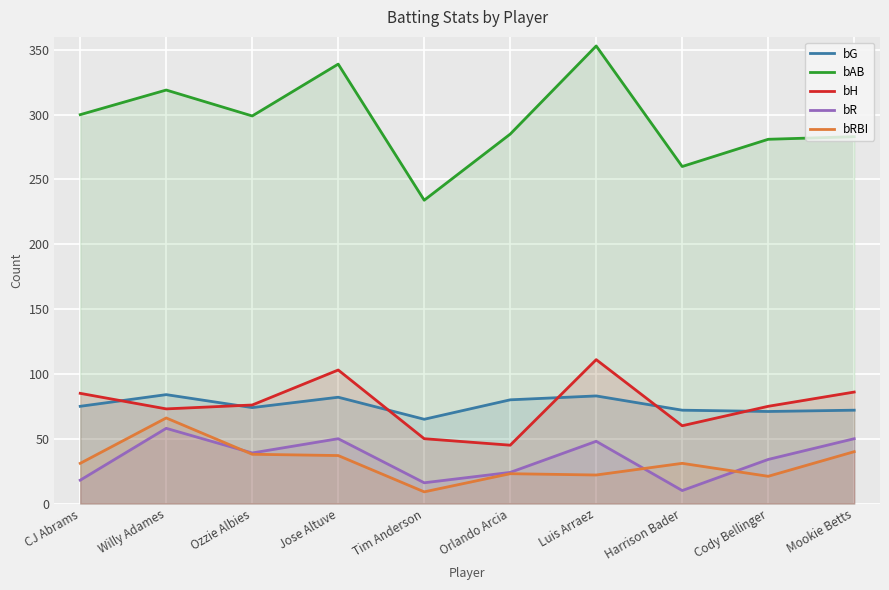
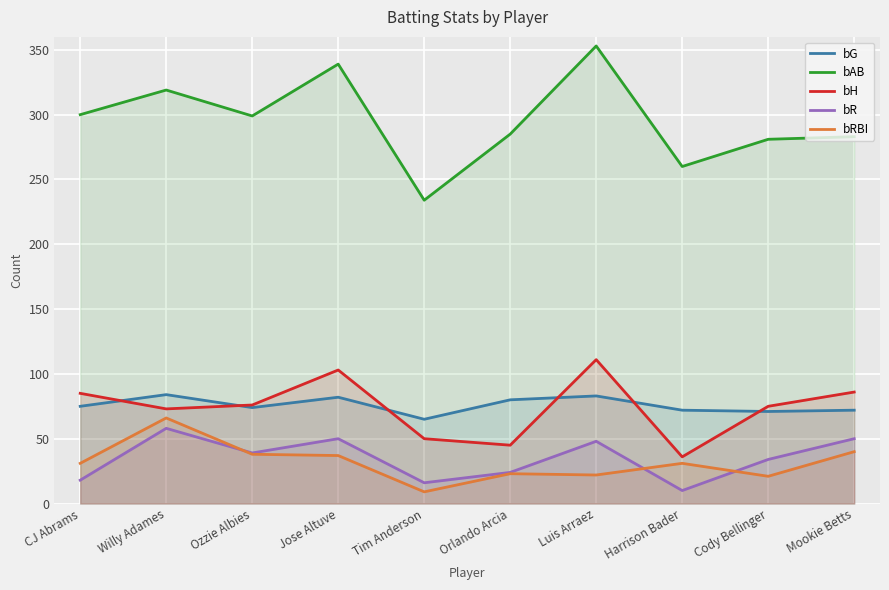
  {
    "bG": {
      "CJ Abrams": 75,
      "Willy Adames": 84,
      "Ozzie Albies": 74,
      "Jose Altuve": 82,
      "Tim Anderson": 65,
      "Orlando Arcia": 80,
      "Luis Arraez": 83,
      "Harrison Bader": 72,
      "Cody Bellinger": 71,
      "Mookie Betts": 72
    },
    "bAB": {
      "CJ Abrams": 300,
      "Willy Adames": 319,
      "Ozzie Albies": 299,
      "Jose Altuve": 339,
      "Tim Anderson": 234,
      "Orlando Arcia": 285,
      "Luis Arraez": 353,
      "Harrison Bader": 260,
      "Cody Bellinger": 281
    },
    "bH": {
      "CJ Abrams": 85,
      "Willy Adames": 73,
      "Ozzie Albies": 76,
      "Jose Altuve": 103,
      "Tim Anderson": 50,
      "Orlando Arcia": 45,
      "Luis Arraez": 111,
-     "Harrison Bader": 60,
+     "Harrison Bader": 36,
      "Cody Bellinger": 75,
      "Mookie Betts": 86
    },
    "bR": {
      "CJ Abrams": 18,
      "Willy Adames": 58,
      "Jose Altuve": 50,
      "Tim Anderson": 16,
      "Luis Arraez": 48,
      "Harrison Bader": 10,
      "Cody Bellinger": 34,
      "Mookie Betts": 50
    },
    "bRBI": {
      "CJ Abrams": 31,
      "Willy Adames": 66,
      "Jose Altuve": 37,
      "Tim Anderson": 9,
      "Luis Arraez": 22,
      "Harrison Bader": 31,
      "Cody Bellinger": 21,
      "Mookie Betts": 40
    }
  }
